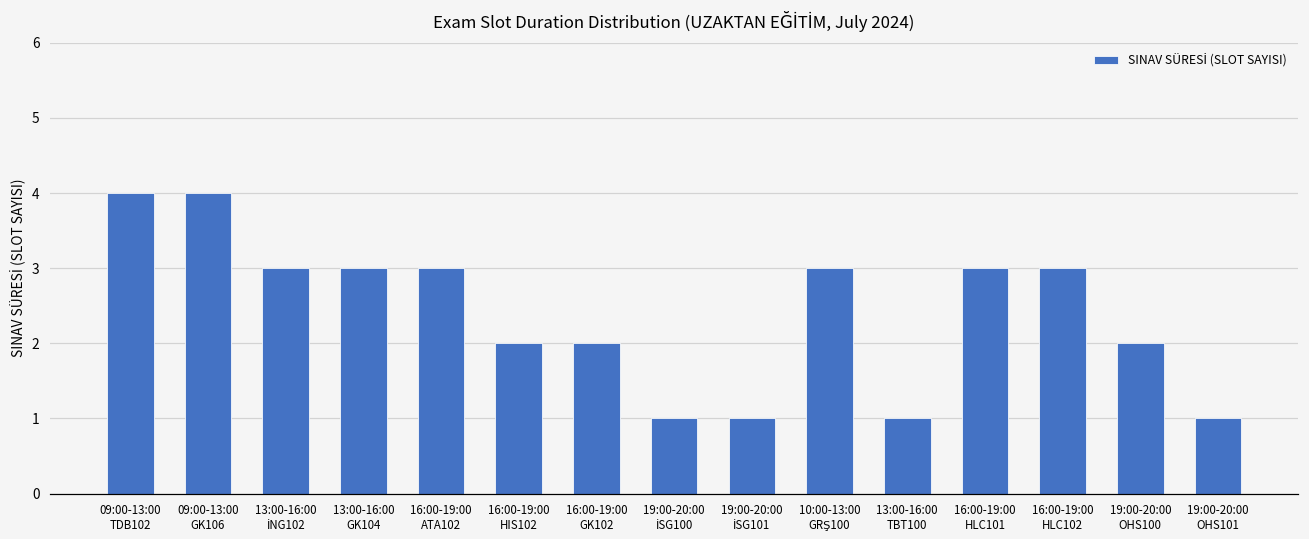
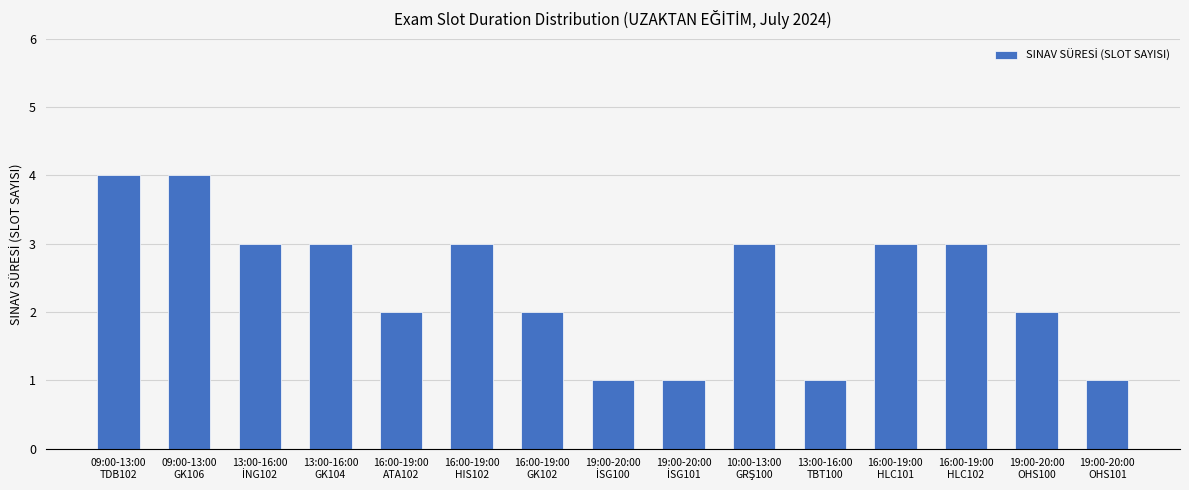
  {
    "09:00-13:00 TDB102": 4,
    "09:00-13:00 GK106": 4,
    "13:00-16:00 İNG102": 3,
    "13:00-16:00 GK104": 3,
-   "16:00-19:00 ATA102": 3,
-   "16:00-19:00 HIS102": 2,
+   "16:00-19:00 ATA102": 2,
+   "16:00-19:00 HIS102": 3,
    "16:00-19:00 GK102": 2,
    "19:00-20:00 İSG100": 1,
    "19:00-20:00 İSG101": 1,
    "10:00-13:00 GRŞ100": 3,
    "13:00-16:00 TBT100": 1,
    "16:00-19:00 HLC101": 3,
    "16:00-19:00 HLC102": 3,
    "19:00-20:00 OHS100": 2,
    "19:00-20:00 OHS101": 1
  }
